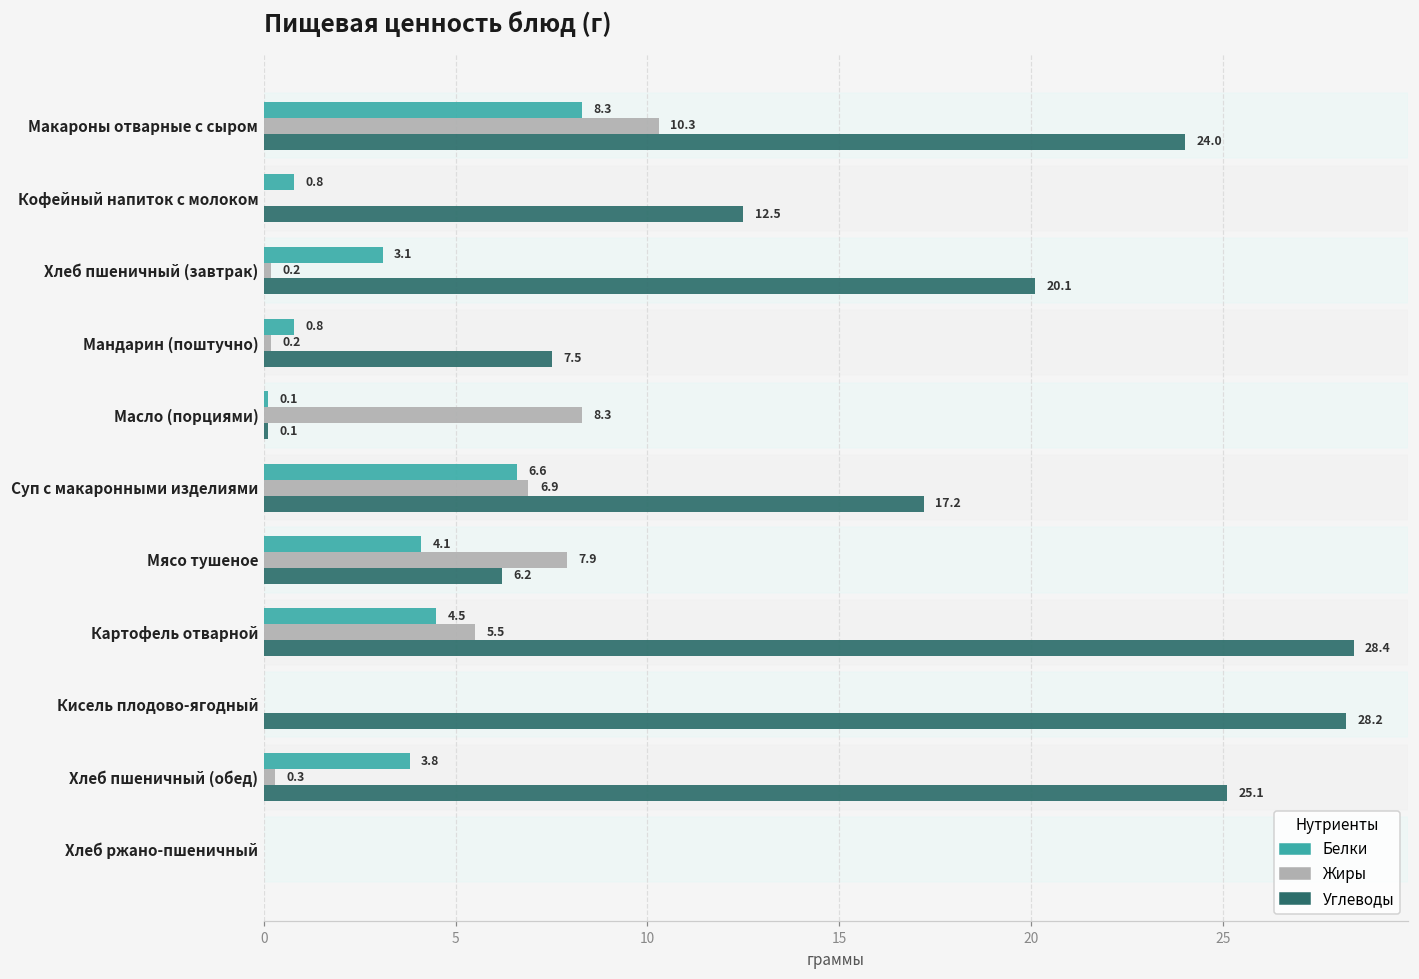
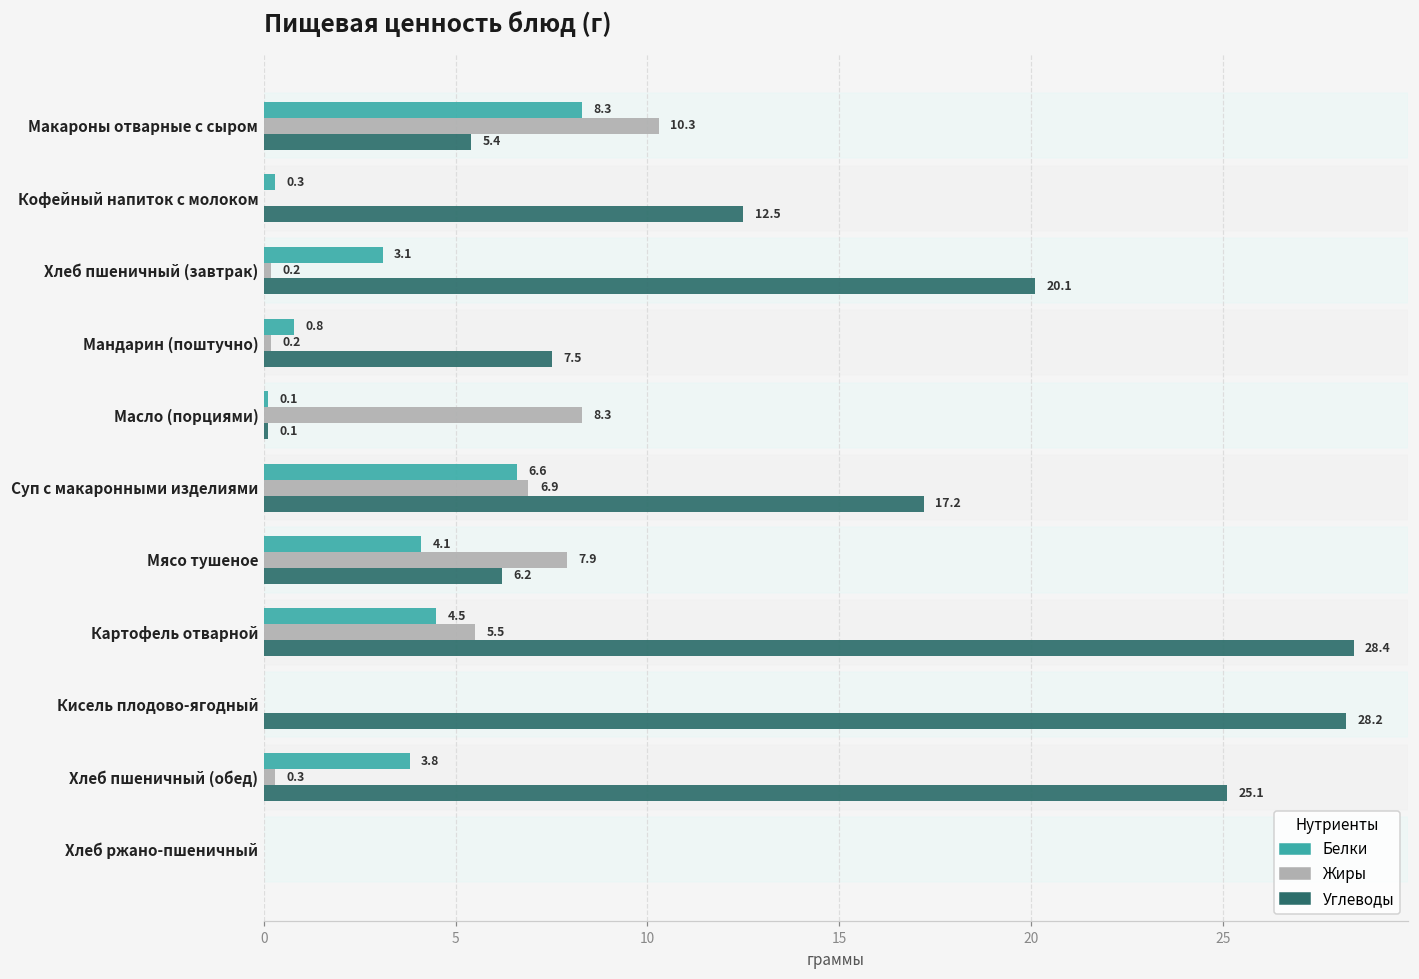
  {
    "Белки": {
      "Макароны отварные с сыром": 8.3,
-     "Кофейный напиток с молоком": 0.8,
+     "Кофейный напиток с молоком": 0.3,
      "Хлеб пшеничный (завтрак)": 3.1,
      "Мандарин (поштучно)": 0.8,
      "Масло (порциями)": 0.1,
      "Суп с макаронными изделиями": 6.6,
      "Мясо тушеное": 4.1,
      "Картофель отварной": 4.5,
      "Хлеб пшеничный (обед)": 3.8
    },
    "Жиры": {
      "Макароны отварные с сыром": 10.3,
      "Хлеб пшеничный (завтрак)": 0.2,
      "Мандарин (поштучно)": 0.2,
      "Масло (порциями)": 8.3,
      "Суп с макаронными изделиями": 6.9,
      "Мясо тушеное": 7.9,
      "Картофель отварной": 5.5,
      "Хлеб пшеничный (обед)": 0.3
    },
    "Углеводы": {
-     "Макароны отварные с сыром": 24.0,
+     "Макароны отварные с сыром": 5.4,
      "Кофейный напиток с молоком": 12.5,
      "Хлеб пшеничный (завтрак)": 20.1,
      "Мандарин (поштучно)": 7.5,
      "Масло (порциями)": 0.1,
      "Суп с макаронными изделиями": 17.2,
      "Мясо тушеное": 6.2,
      "Картофель отварной": 28.4,
      "Кисель плодово-ягодный": 28.2,
      "Хлеб пшеничный (обед)": 25.1
    }
  }
